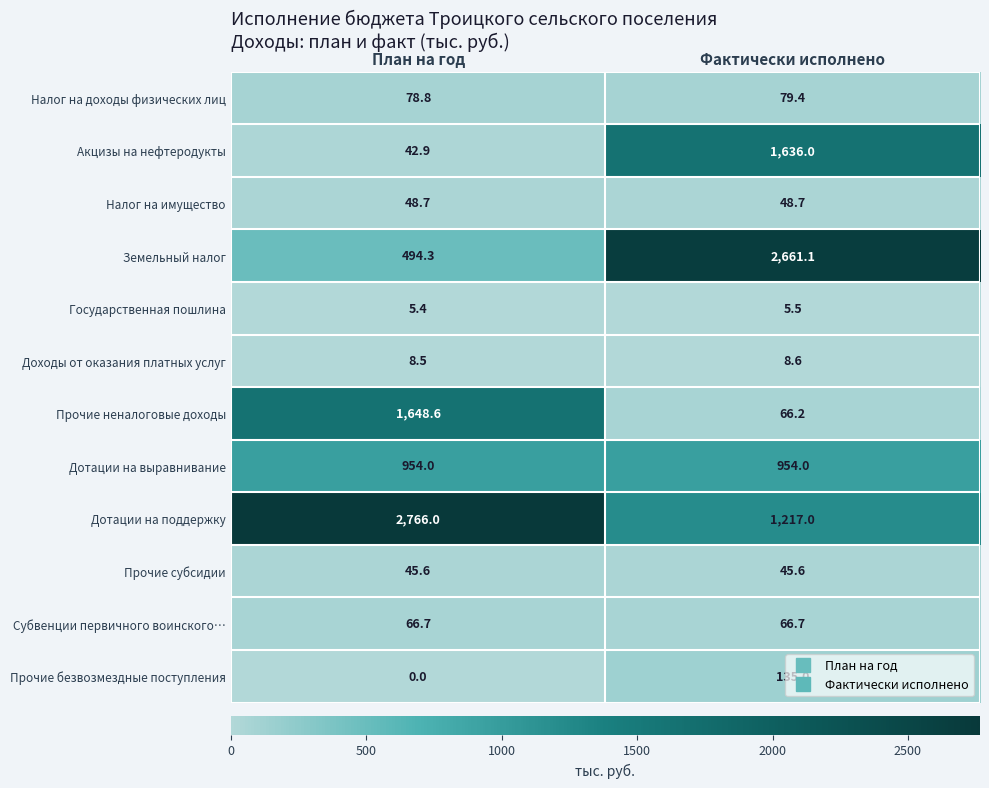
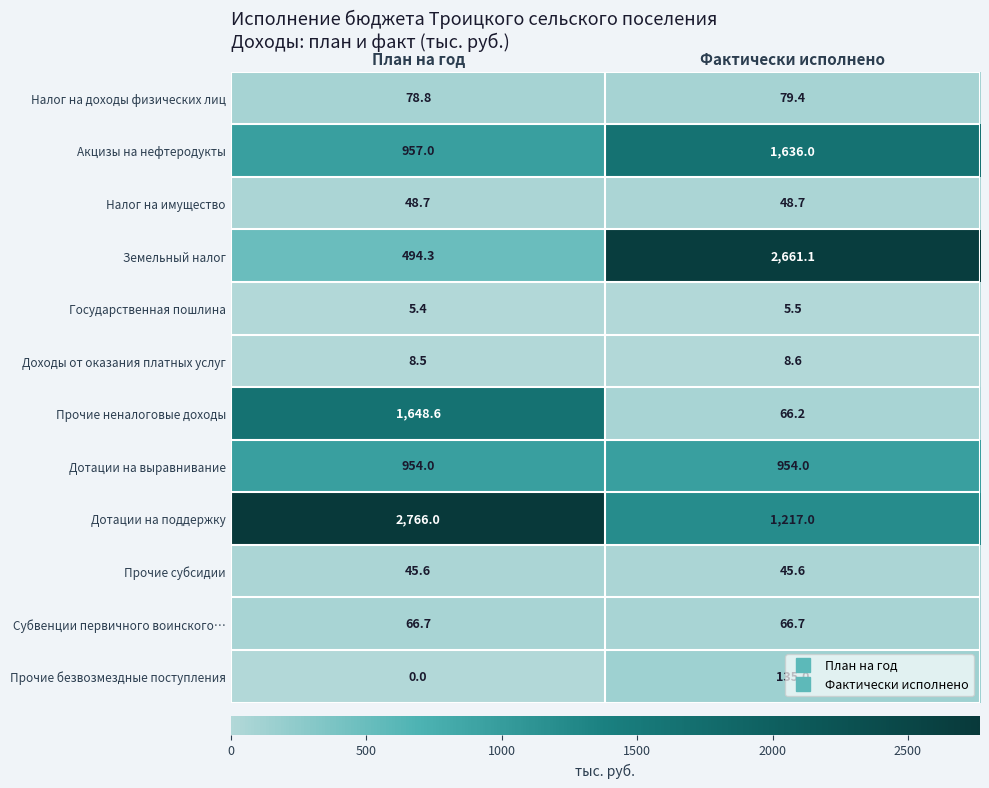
  {
    "Налог на доходы физических лиц": {
      "План на год": "78.8",
      "Фактически исполнено": "79.4"
    },
    "Акцизы на нефтеродукты": {
-     "План на год": "42.9",
+     "План на год": "957.0",
      "Фактически исполнено": "1,636.0"
    },
    "Налог на имущество": {
      "План на год": "48.7",
      "Фактически исполнено": "48.7"
    },
    "Земельный налог": {
      "План на год": "494.3",
      "Фактически исполнено": "2,661.1"
    },
    "Государственная пошлина": {
      "План на год": "5.4",
      "Фактически исполнено": "5.5"
    },
    "Доходы от оказания платных услуг": {
      "План на год": "8.5",
      "Фактически исполнено": "8.6"
    },
    "Прочие неналоговые доходы": {
      "План на год": "1,648.6",
      "Фактически исполнено": "66.2"
    },
    "Дотации на выравнивание": {
      "План на год": "954.0",
      "Фактически исполнено": "954.0"
    },
    "Дотации на поддержку": {
      "План на год": "2,766.0",
      "Фактически исполнено": "1,217.0"
    },
    "Прочие субсидии": {
      "План на год": "45.6",
      "Фактически исполнено": "45.6"
    },
    "Субвенции первичного воинского…": {
      "План на год": "66.7",
      "Фактически исполнено": "66.7"
    },
    "Прочие безвозмездные поступления": {
      "План на год": "0.0"
    }
  }
